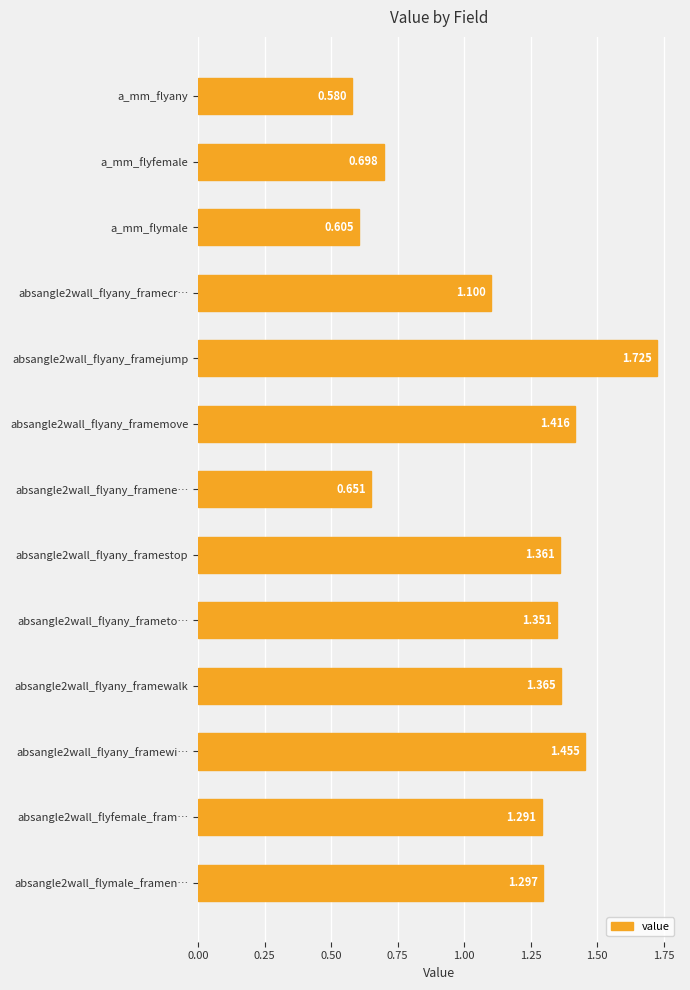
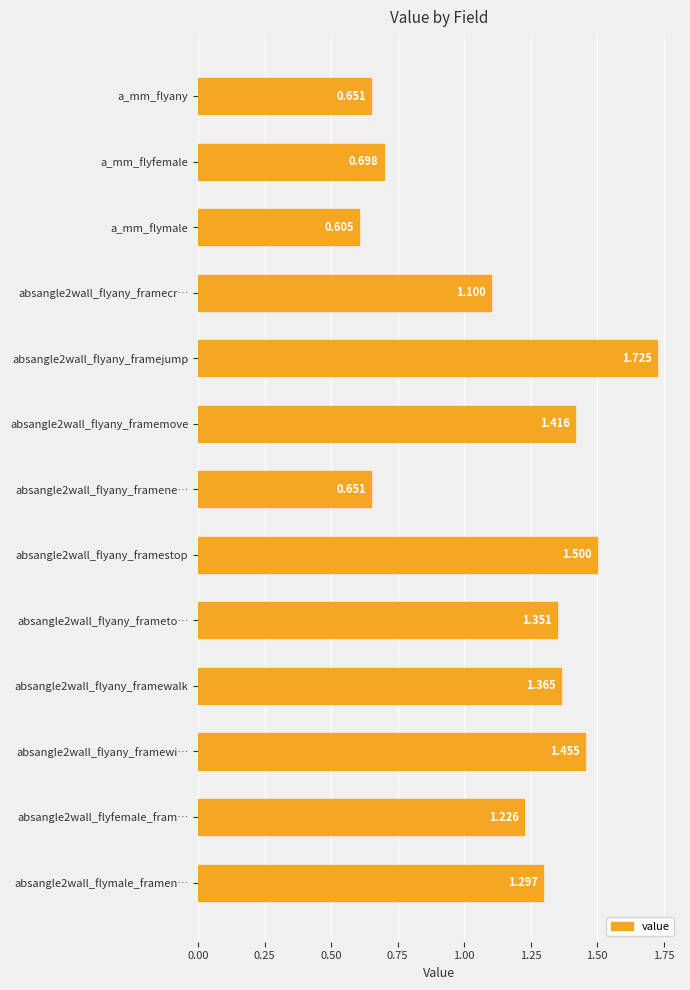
  {
-   "a_mm_flyany": 0.580,
+   "a_mm_flyany": 0.651,
    "a_mm_flyfemale": 0.698,
    "a_mm_flymale": 0.605,
    "absangle2wall_flyany_framecr…": 1.100,
    "absangle2wall_flyany_framejump": 1.725,
    "absangle2wall_flyany_framemove": 1.416,
    "absangle2wall_flyany_framene…": 0.651,
-   "absangle2wall_flyany_framestop": 1.361,
+   "absangle2wall_flyany_framestop": 1.500,
    "absangle2wall_flyany_frameto…": 1.351,
    "absangle2wall_flyany_framewalk": 1.365,
    "absangle2wall_flyany_framewi…": 1.455,
-   "absangle2wall_flyfemale_fram…": 1.291,
+   "absangle2wall_flyfemale_fram…": 1.226,
    "absangle2wall_flymale_framen…": 1.297
  }
